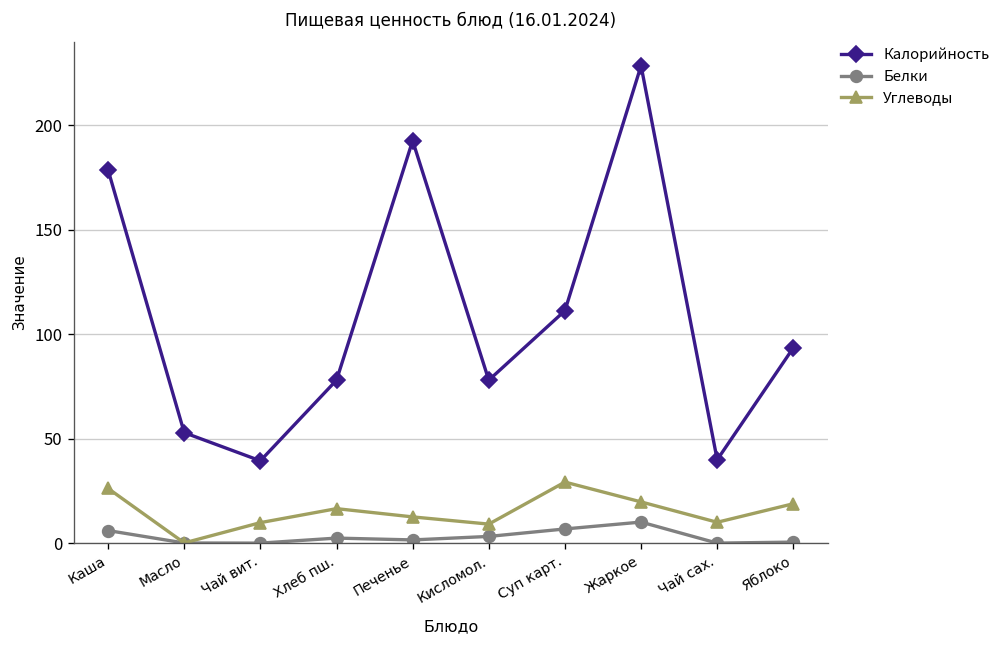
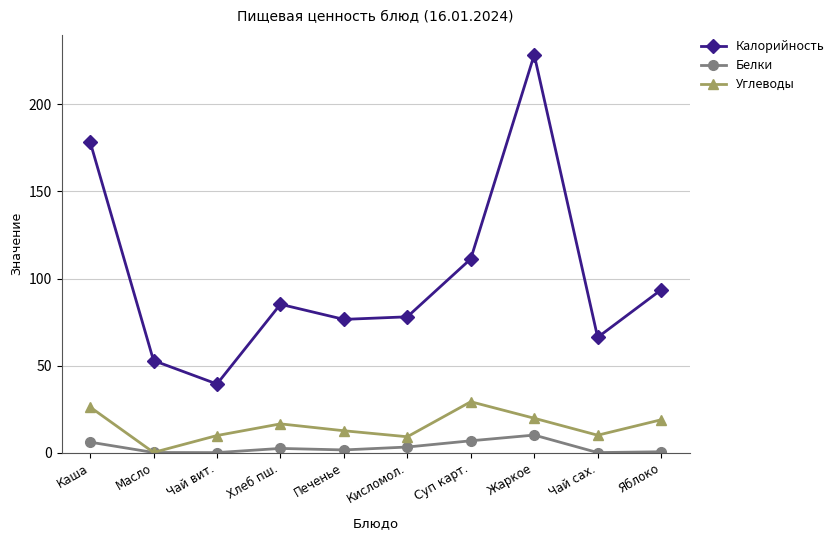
  {
    "Калорийность": {
      "Каша": 179,
      "Масло": 53,
      "Чай вит.": 39,
-     "Хлеб пш.": 78,
-     "Печенье": 193,
+     "Хлеб пш.": 85,
+     "Печенье": 77,
      "Кисломол.": 78,
      "Суп карт.": 111,
      "Жаркое": 229,
-     "Чай сах.": 40,
+     "Чай сах.": 66,
      "Яблоко": 94
    }
  }
